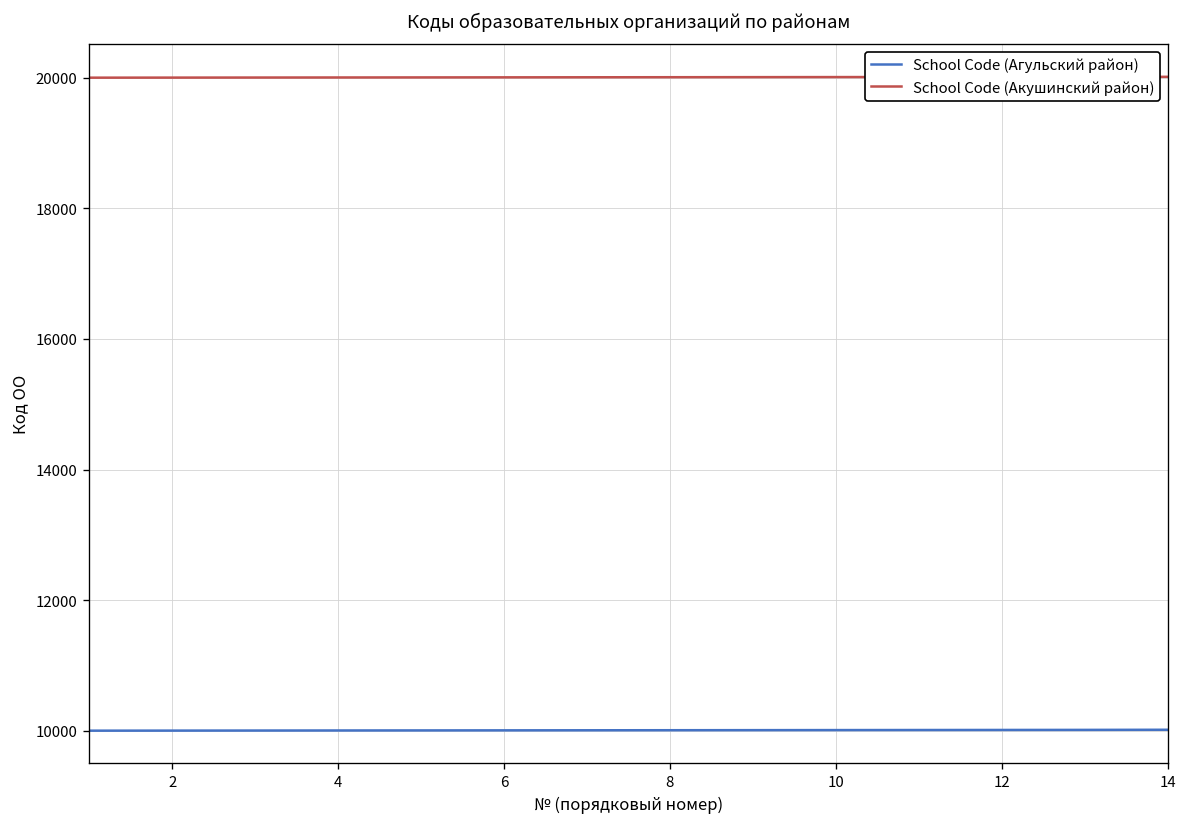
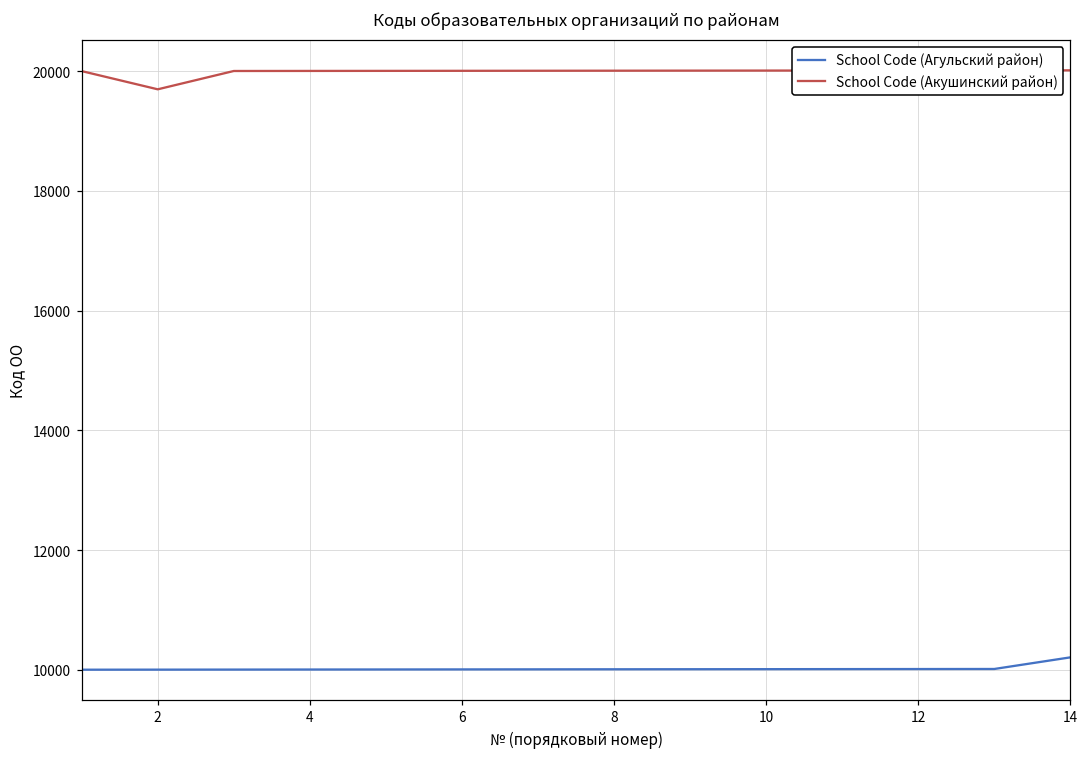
  {
    "School Code (Агульский район)": {
      "2": 10000,
      "4": 10000,
      "6": 10000,
      "8": 10000,
      "10": 10000,
      "12": 10000,
-     "14": 10000
+     "14": 10200
    },
    "School Code (Акушинский район)": {
-     "2": 20000,
+     "2": 19700,
      "4": 20000,
      "6": 20000,
      "8": 20000,
      "10": 20000,
      "14": 20000
    }
  }
